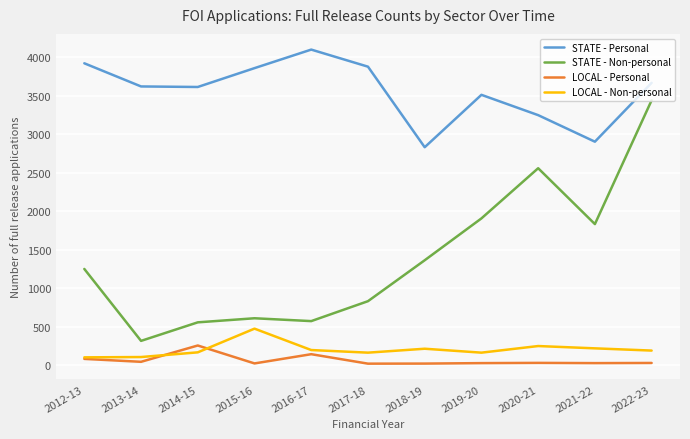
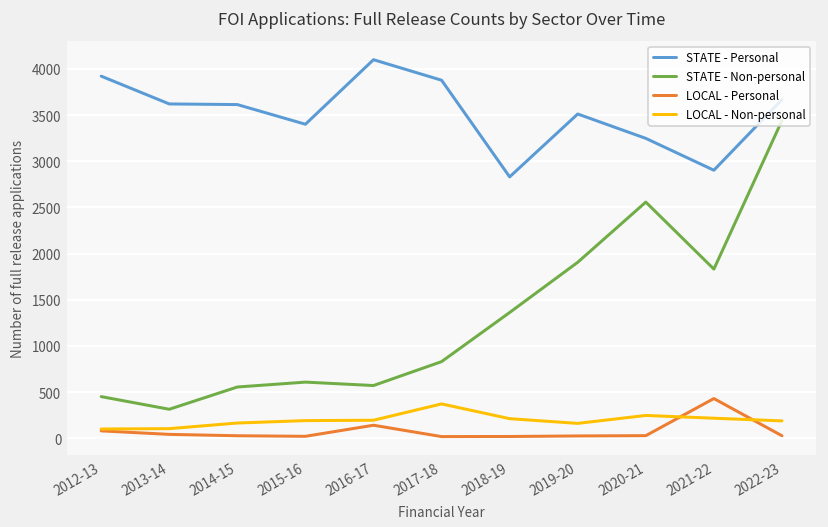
  {
    "STATE - Personal": {
      "2012-13": 3900,
      "2013-14": 3600,
      "2014-15": 3600,
-     "2015-16": 3900,
+     "2015-16": 3400,
      "2016-17": 4100,
      "2017-18": 3900,
      "2018-19": 2800,
      "2019-20": 3500,
      "2020-21": 3200,
      "2021-22": 2900
    },
    "STATE - Non-personal": {
-     "2012-13": 1200,
+     "2012-13": 500,
      "2013-14": 300,
      "2014-15": 600,
      "2015-16": 600,
      "2016-17": 600,
      "2017-18": 800,
      "2018-19": 1400,
      "2019-20": 1900,
      "2020-21": 2600,
      "2021-22": 1800
    },
    "LOCAL - Personal": {
      "2013-14": 0,
-     "2014-15": 300,
+     "2014-15": 0,
      "2015-16": 0,
      "2016-17": 100,
      "2017-18": 0,
      "2018-19": 0,
      "2019-20": 0,
      "2020-21": 0,
-     "2021-22": 0,
+     "2021-22": 400,
      "2022-23": 0
    },
    "LOCAL - Non-personal": {
      "2013-14": 100,
      "2014-15": 200,
-     "2015-16": 500,
+     "2015-16": 200,
      "2016-17": 200,
-     "2017-18": 200,
+     "2017-18": 400,
      "2018-19": 200,
      "2019-20": 200,
      "2020-21": 200,
      "2021-22": 200,
      "2022-23": 200
    }
  }
